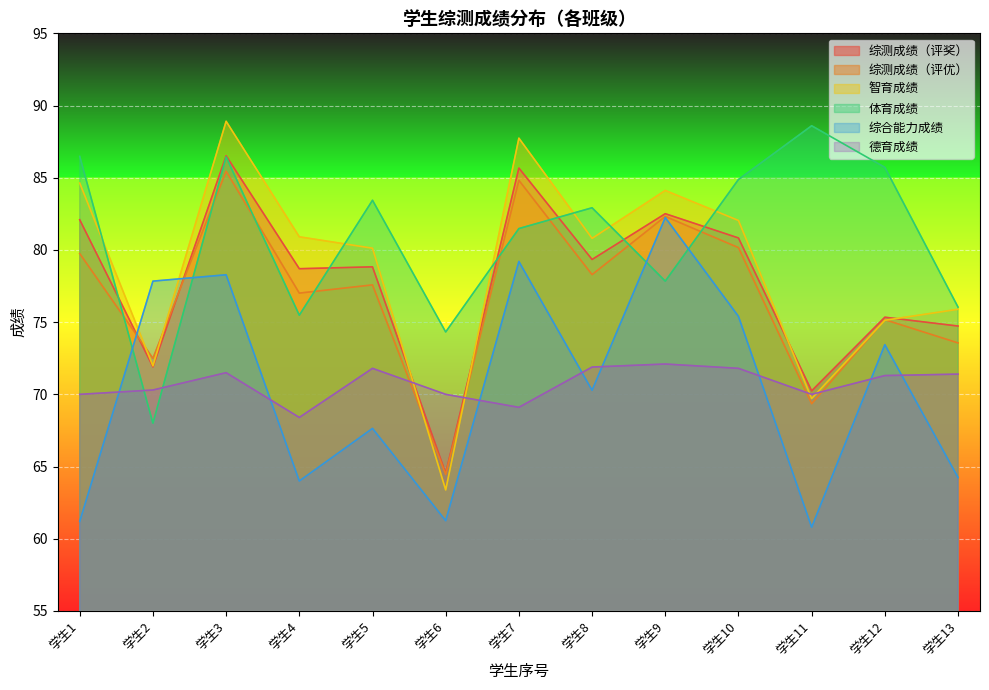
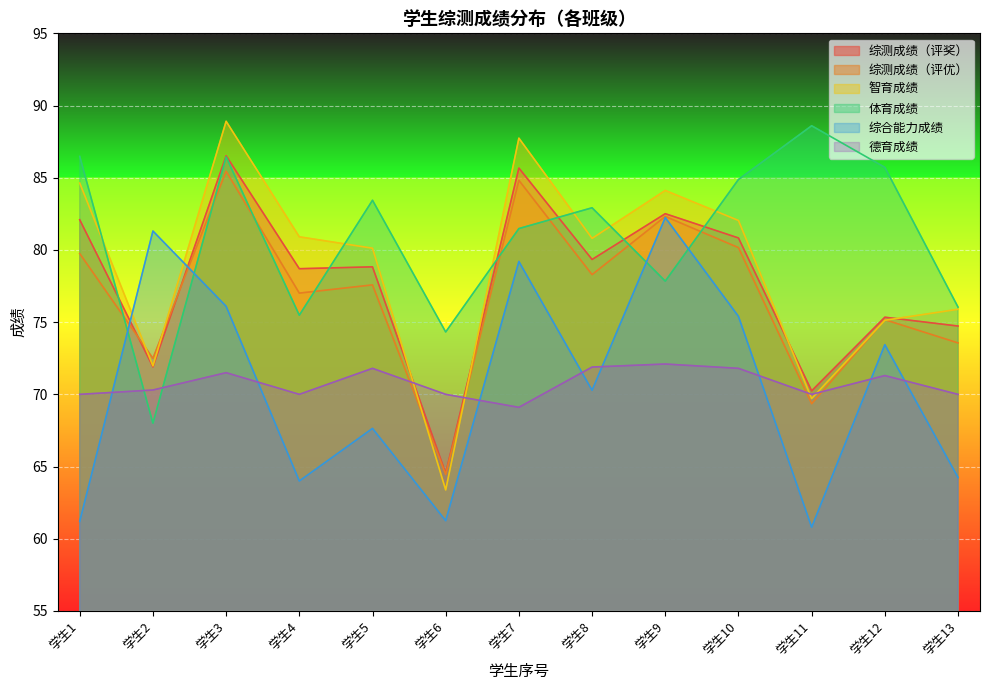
  {
    "体育成绩": {
      "学生1": 86.5,
      "学生2": 68.0,
      "学生4": 75.5,
      "学生5": 83.4,
      "学生6": 74.3,
      "学生7": 81.5,
      "学生8": 82.9,
      "学生9": 77.8,
      "学生10": 84.9,
      "学生11": 88.6,
      "学生12": 85.7
    },
    "综合能力成绩": {
      "学生1": 61.2,
-     "学生2": 77.8,
-     "学生3": 78.3,
+     "学生2": 81.3,
+     "学生3": 76.1,
      "学生4": 64.0,
      "学生5": 67.6,
      "学生6": 61.3,
      "学生7": 79.2,
      "学生8": 70.3,
      "学生10": 75.4,
      "学生11": 60.8,
      "学生12": 73.4,
      "学生13": 64.2
    },
    "德育成绩": {
      "学生1": 70.0,
      "学生2": 70.3,
      "学生3": 71.5,
-     "学生4": 68.4,
+     "学生4": 70.0,
      "学生5": 71.8,
      "学生6": 70.0,
      "学生7": 69.1,
      "学生8": 71.9,
      "学生9": 72.1,
      "学生10": 71.8,
      "学生11": 70.0,
      "学生12": 71.3,
-     "学生13": 71.4
+     "学生13": 70.0
    }
  }
